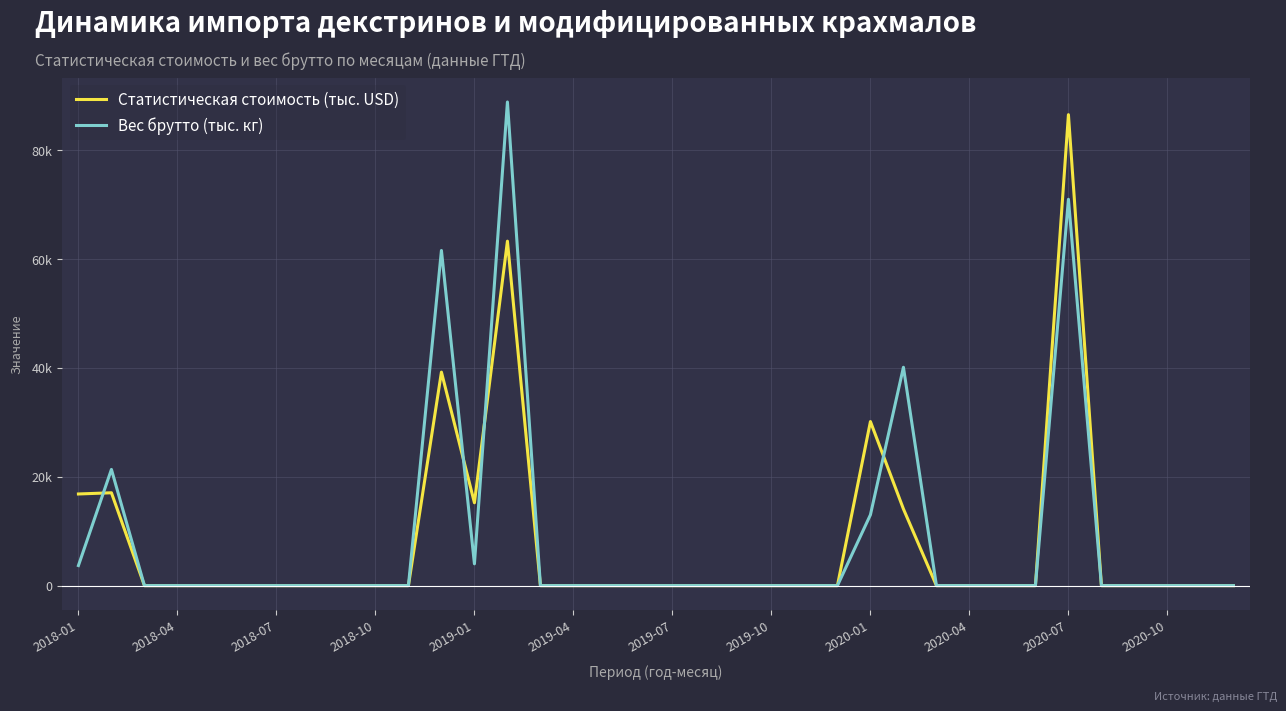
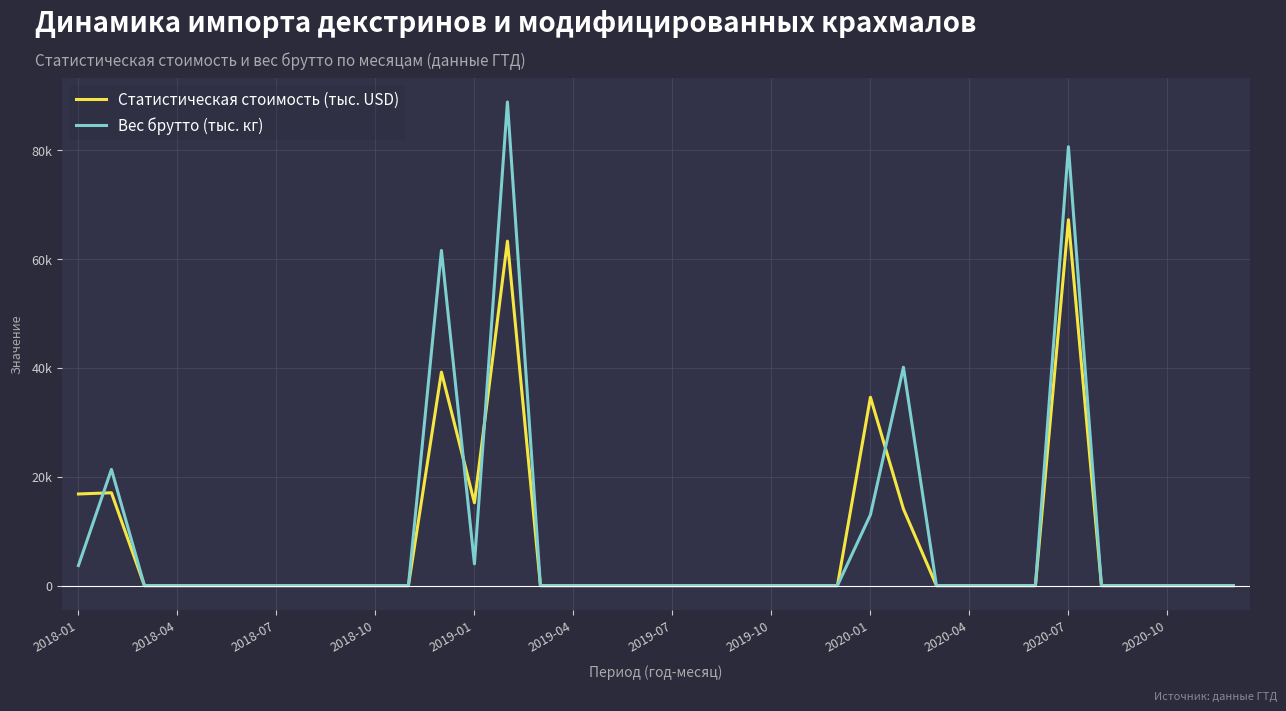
  {
    "Статистическая стоимость (тыс. USD)": {
      "2018-01": 17000,
      "2019-01": 15000,
-     "2020-01": 30000,
-     "2020-07": 87000
+     "2020-01": 35000,
+     "2020-07": 67000
    },
    "Вес брутто (тыс. кг)": {
      "2018-01": 4000,
      "2019-01": 4000,
      "2020-01": 13000,
-     "2020-07": 71000
+     "2020-07": 81000
    }
  }
